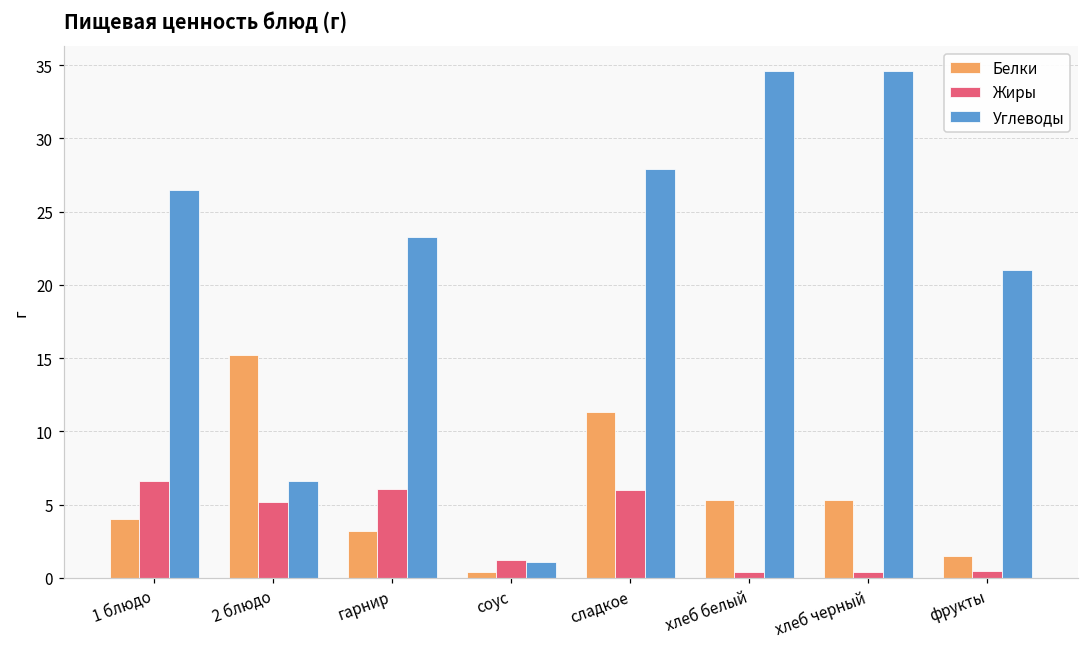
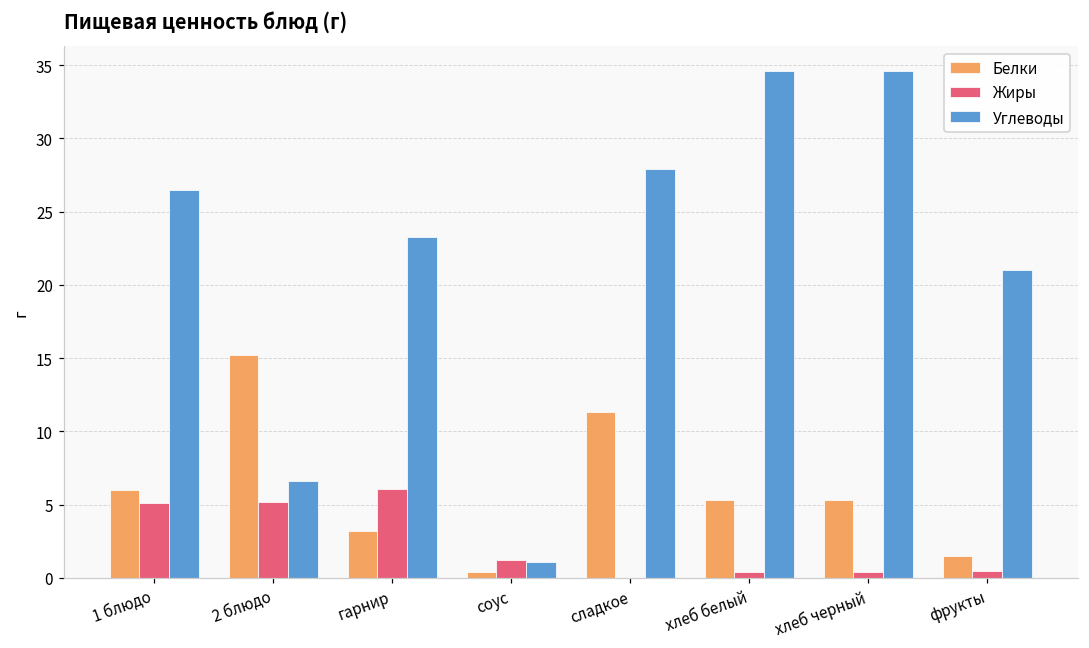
  {
    "Белки": {
-     "1 блюдо": 4,
+     "1 блюдо": 6,
      "2 блюдо": 15.2,
      "гарнир": 3.2,
      "соус": 0.4,
      "сладкое": 11.4,
      "хлеб белый": 5.3,
      "хлеб черный": 5.3,
      "фрукты": 1.5
    },
    "Жиры": {
-     "1 блюдо": 6.6,
+     "1 блюдо": 5.1,
      "2 блюдо": 5.2,
      "гарнир": 6.1,
      "соус": 1.2,
-     "сладкое": 6,
+     "сладкое": 0,
      "хлеб белый": 0.4,
      "хлеб черный": 0.4,
      "фрукты": 0.5
    },
    "Углеводы": {
      "1 блюдо": 26.5,
      "2 блюдо": 6.6,
      "гарнир": 23.3,
      "соус": 1.1,
      "сладкое": 27.9,
      "хлеб белый": 34.6,
      "хлеб черный": 34.6,
      "фрукты": 21.0
    }
  }
